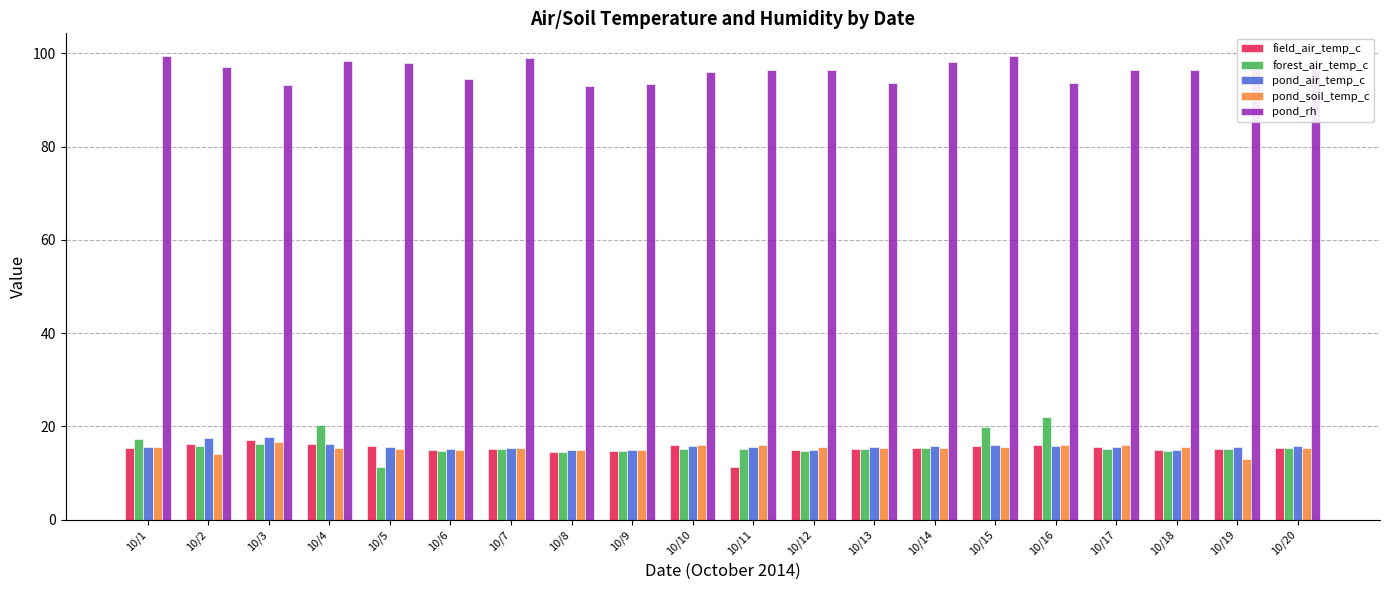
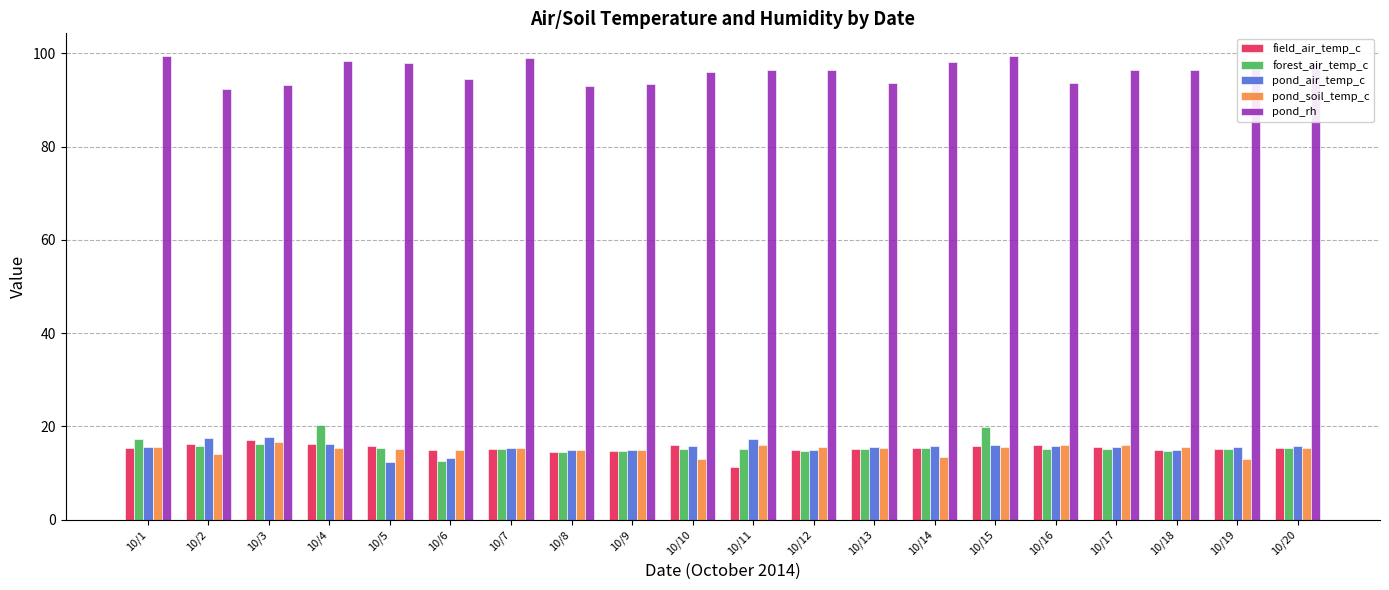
  {
    "field_air_temp_c": {
      "10/1": 15,
      "10/2": 16,
      "10/3": 17,
      "10/4": 16,
      "10/5": 16,
      "10/6": 15,
      "10/7": 15,
      "10/8": 15,
      "10/9": 15,
      "10/10": 16,
      "10/11": 11,
      "10/12": 15,
      "10/13": 15,
      "10/14": 15,
      "10/15": 16,
      "10/16": 16,
      "10/17": 16,
      "10/18": 15,
      "10/19": 15,
      "10/20": 15
    },
    "forest_air_temp_c": {
      "10/1": 17,
      "10/2": 16,
      "10/3": 16,
      "10/4": 20,
-     "10/5": 11,
-     "10/6": 15,
+     "10/5": 15,
+     "10/6": 13,
      "10/7": 15,
      "10/8": 15,
      "10/9": 15,
      "10/10": 15,
      "10/11": 15,
      "10/12": 15,
      "10/13": 15,
      "10/14": 15,
      "10/15": 20,
-     "10/16": 22,
+     "10/16": 15,
      "10/17": 15,
      "10/18": 15,
      "10/19": 15,
      "10/20": 15
    },
    "pond_air_temp_c": {
      "10/1": 16,
      "10/2": 18,
      "10/3": 18,
      "10/4": 16,
-     "10/5": 16,
-     "10/6": 15,
+     "10/5": 12,
+     "10/6": 13,
      "10/7": 15,
      "10/8": 15,
      "10/9": 15,
      "10/10": 16,
-     "10/11": 16,
+     "10/11": 17,
      "10/12": 15,
      "10/13": 16,
      "10/14": 16,
      "10/15": 16,
      "10/16": 16,
      "10/17": 16,
      "10/18": 15,
      "10/19": 16,
      "10/20": 16
    },
    "pond_soil_temp_c": {
      "10/1": 16,
      "10/2": 14,
      "10/3": 17,
      "10/4": 15,
      "10/5": 15,
      "10/6": 15,
      "10/7": 15,
      "10/8": 15,
      "10/9": 15,
-     "10/10": 16,
+     "10/10": 13,
      "10/11": 16,
      "10/12": 16,
      "10/13": 15,
-     "10/14": 15,
+     "10/14": 13,
      "10/15": 16,
      "10/16": 16,
      "10/17": 16,
      "10/18": 16,
      "10/19": 13,
      "10/20": 15
    },
    "pond_rh": {
      "10/1": 99,
-     "10/2": 97,
+     "10/2": 92,
      "10/3": 93,
      "10/4": 98,
      "10/5": 98,
      "10/6": 95,
      "10/7": 99,
      "10/8": 93,
      "10/9": 94,
      "10/10": 96,
      "10/11": 97,
      "10/12": 96,
      "10/13": 94,
      "10/14": 98,
      "10/15": 99,
      "10/16": 94,
      "10/17": 97,
      "10/18": 96
    }
  }
